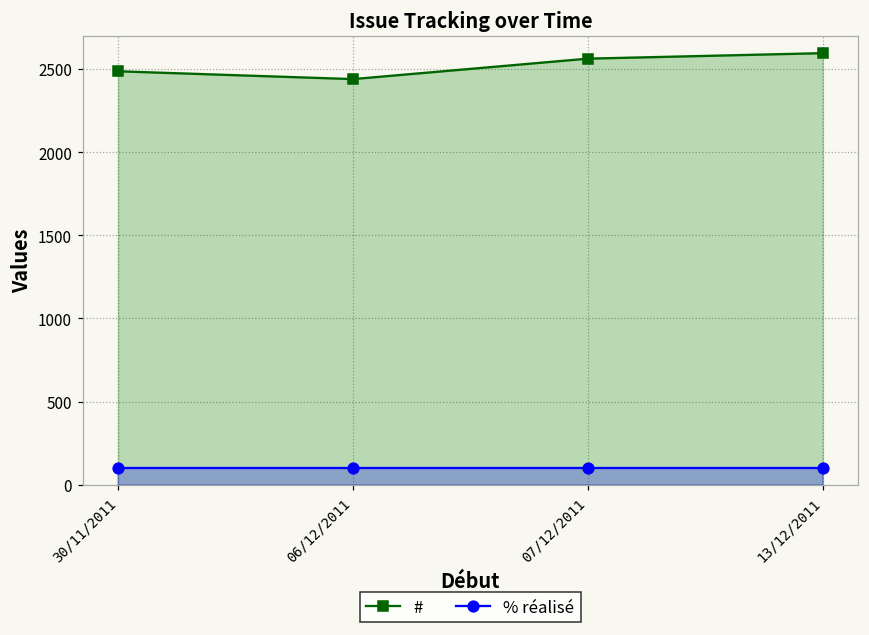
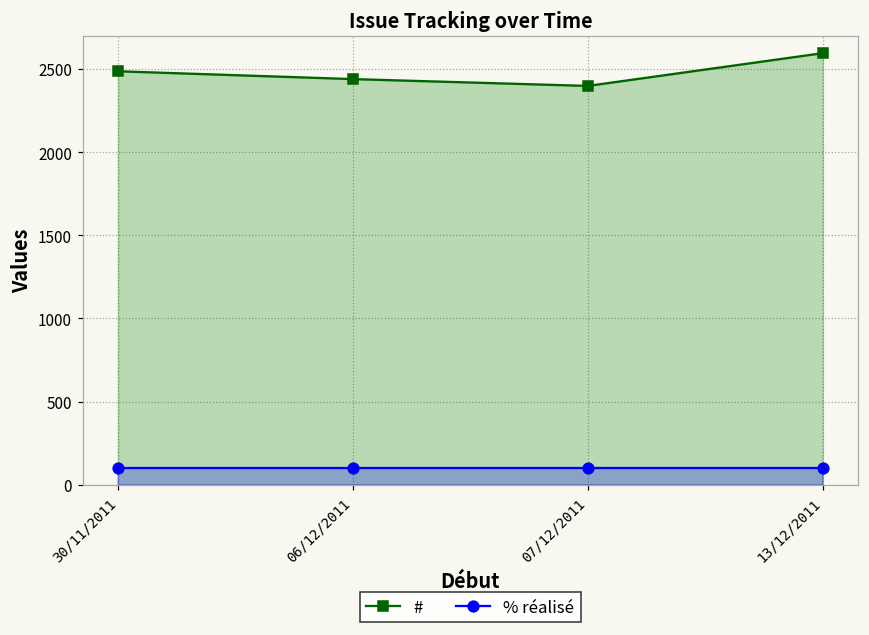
  {
    "#": {
      "30/11/2011": 2490,
      "06/12/2011": 2440,
-     "07/12/2011": 2560,
+     "07/12/2011": 2400,
      "13/12/2011": 2600
    },
    "% réalisé": {
      "30/11/2011": 100,
      "06/12/2011": 100,
      "07/12/2011": 100,
      "13/12/2011": 100
    }
  }
